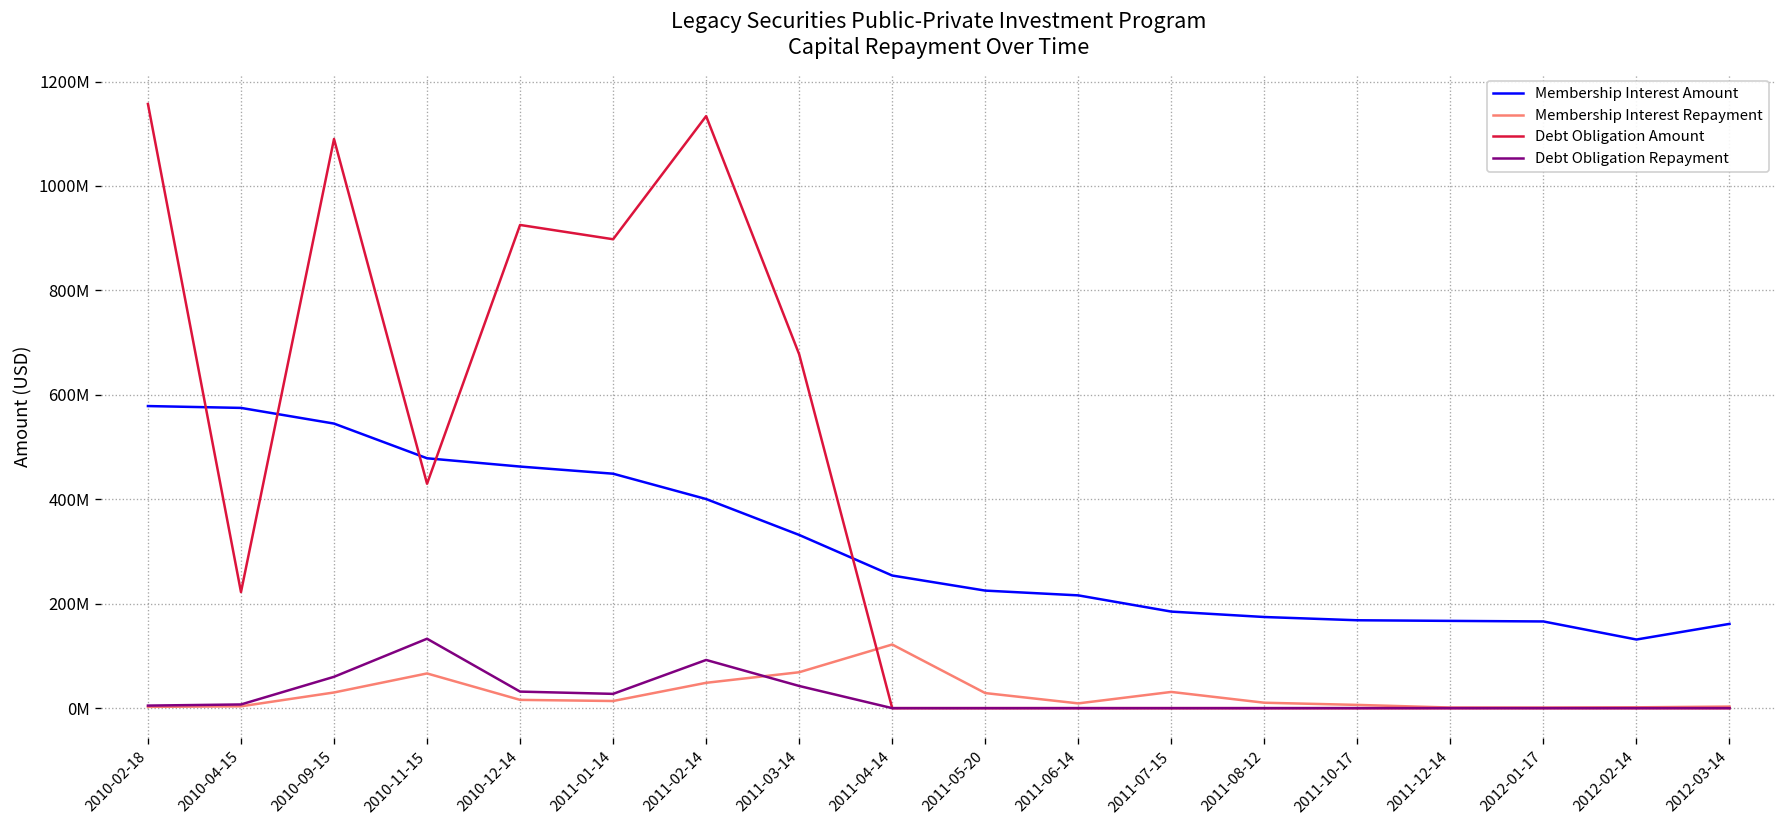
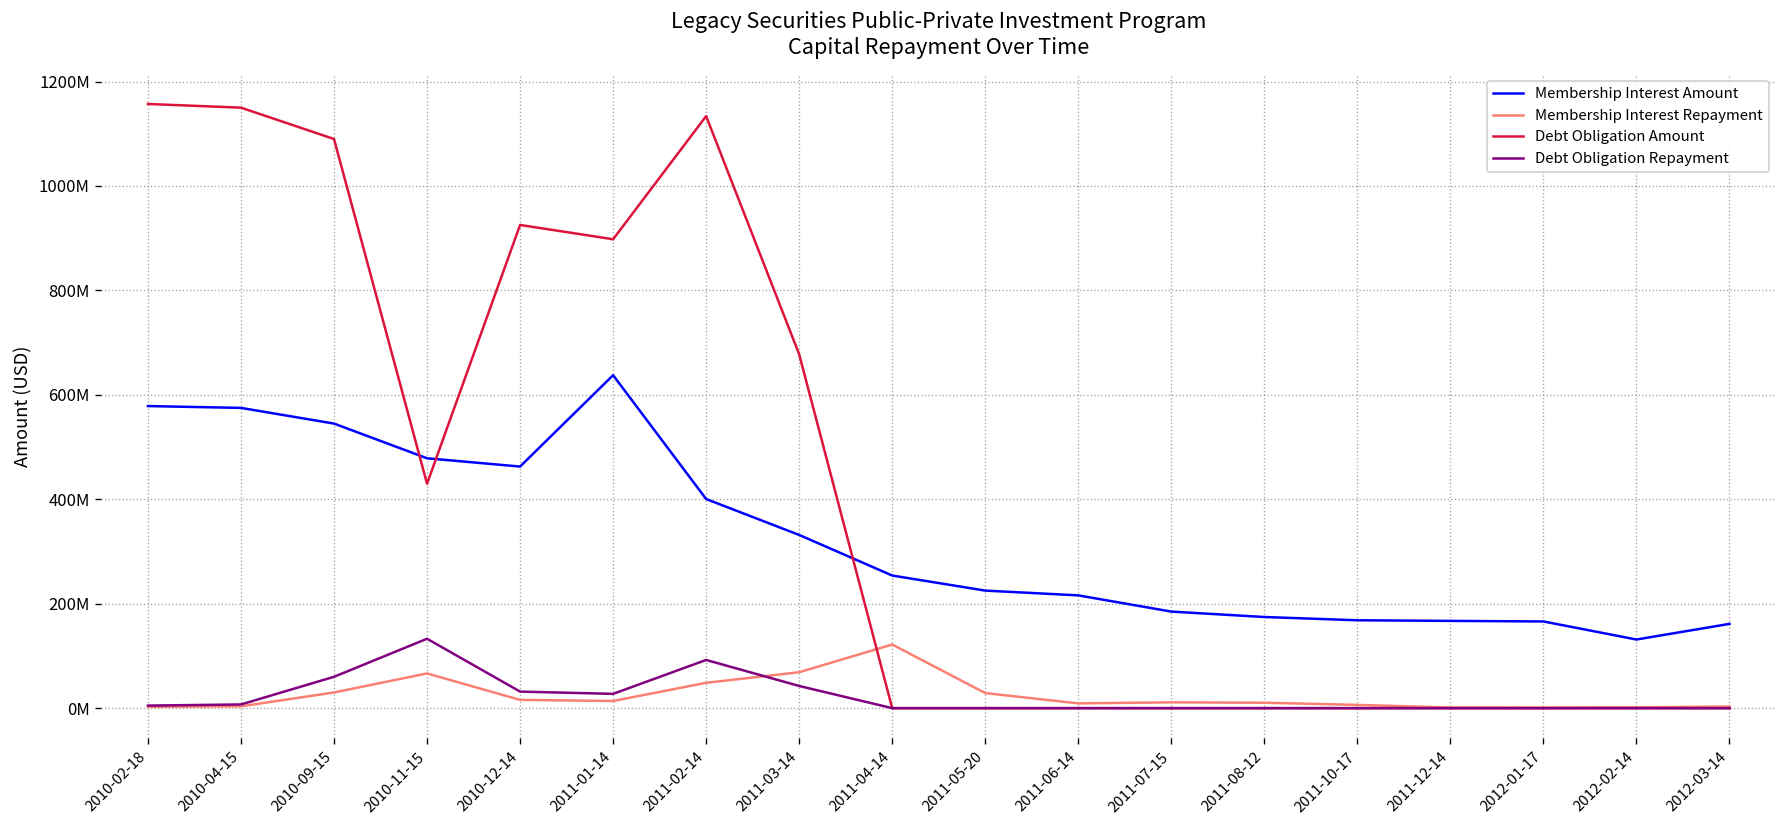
  {
    "Membership Interest Amount": {
      "2010-02-18": 580000000,
      "2010-04-15": 570000000,
      "2010-09-15": 540000000,
      "2010-11-15": 480000000,
      "2010-12-14": 460000000,
-     "2011-01-14": 450000000,
+     "2011-01-14": 640000000,
      "2011-02-14": 400000000,
      "2011-03-14": 330000000,
      "2011-04-14": 250000000,
      "2011-05-20": 230000000,
      "2011-06-14": 220000000,
      "2011-07-15": 180000000,
      "2011-08-12": 170000000,
      "2011-10-17": 170000000,
      "2011-12-14": 170000000,
      "2012-01-17": 170000000,
      "2012-02-14": 130000000,
      "2012-03-14": 160000000
    },
    "Membership Interest Repayment": {
      "2010-09-15": 30000000,
      "2010-11-15": 70000000,
      "2010-12-14": 20000000,
      "2011-01-14": 10000000,
      "2011-02-14": 50000000,
      "2011-03-14": 70000000,
      "2011-04-14": 120000000,
      "2011-05-20": 30000000,
      "2011-06-14": 10000000,
-     "2011-07-15": 30000000,
+     "2011-07-15": 10000000,
      "2011-08-12": 10000000,
      "2011-10-17": 10000000
    },
    "Debt Obligation Amount": {
      "2010-02-18": 1160000000,
-     "2010-04-15": 220000000,
+     "2010-04-15": 1150000000,
      "2010-09-15": 1090000000,
      "2010-11-15": 430000000,
      "2010-12-14": 930000000,
      "2011-01-14": 900000000,
      "2011-02-14": 1130000000,
      "2011-03-14": 680000000
    },
    "Debt Obligation Repayment": {
      "2010-09-15": 60000000,
      "2010-11-15": 130000000,
      "2010-12-14": 30000000,
      "2011-01-14": 30000000,
      "2011-02-14": 90000000,
      "2011-03-14": 40000000
    }
  }
